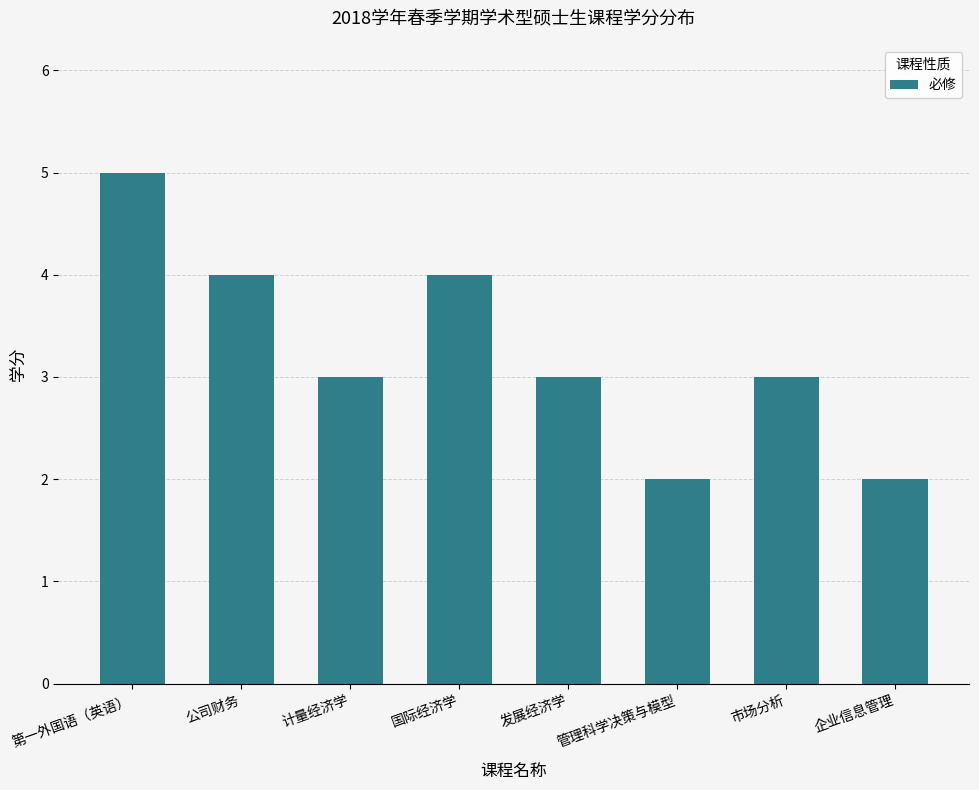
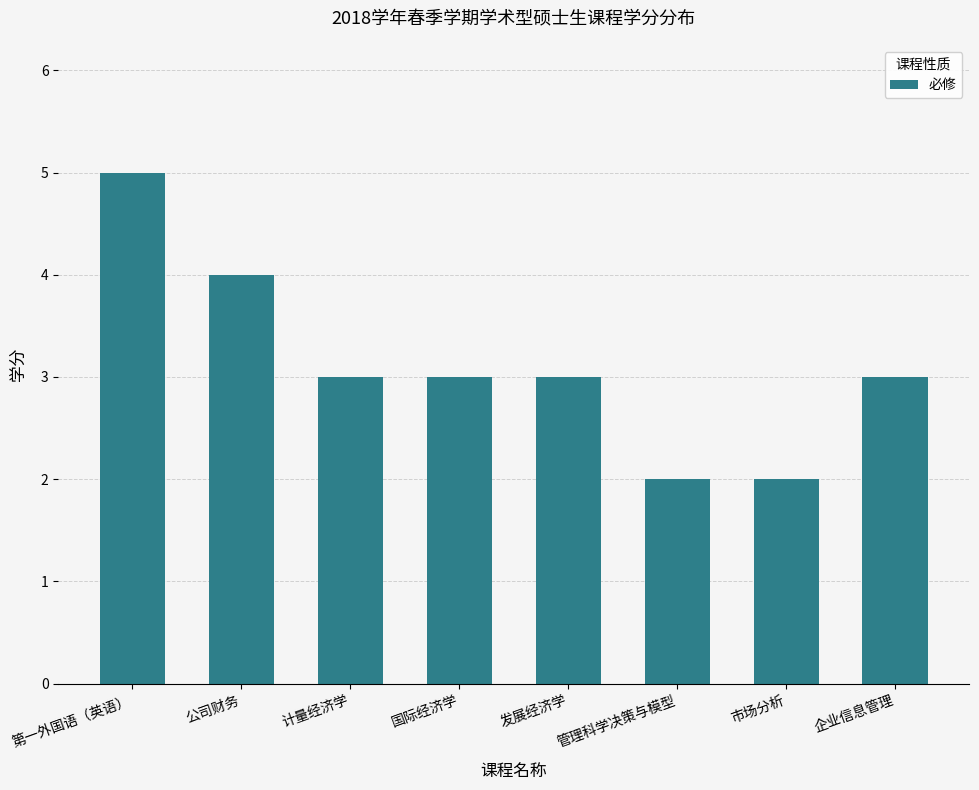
  {
    "第一外国语（英语）": 5,
    "公司财务": 4,
    "计量经济学": 3,
-   "国际经济学": 4,
+   "国际经济学": 3,
    "发展经济学": 3,
    "管理科学决策与模型": 2,
-   "市场分析": 3,
-   "企业信息管理": 2
+   "市场分析": 2,
+   "企业信息管理": 3
  }
